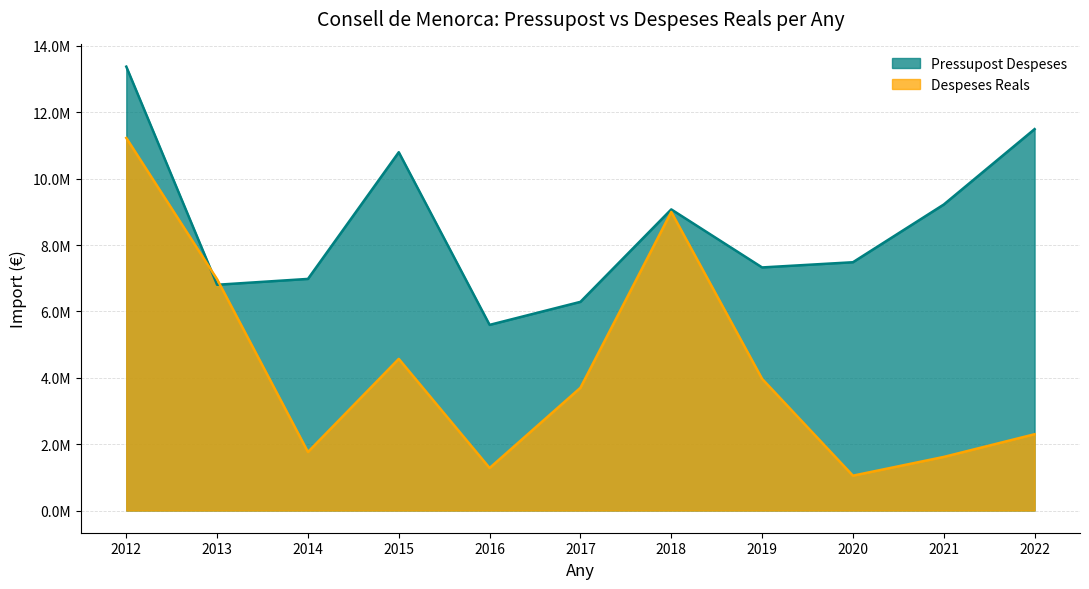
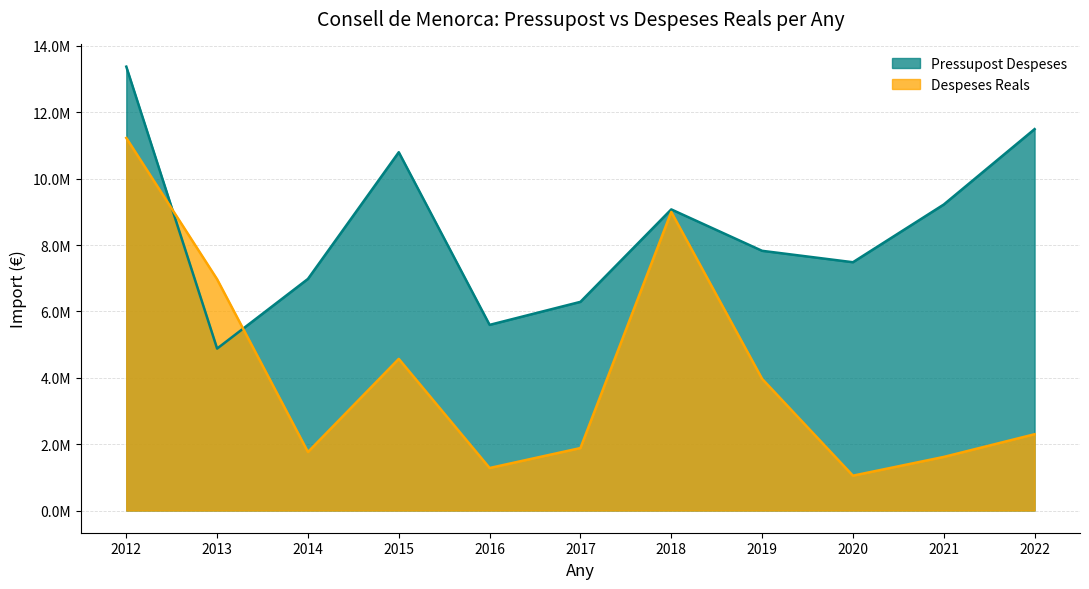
  {
    "Pressupost Despeses": {
      "2012": 13400000,
-     "2013": 6800000,
+     "2013": 4900000,
      "2014": 7000000,
      "2015": 10800000,
      "2016": 5600000,
      "2017": 6300000,
-     "2019": 7300000,
+     "2019": 7800000,
      "2020": 7500000,
      "2021": 9200000,
      "2022": 11500000
    },
    "Despeses Reals": {
      "2012": 11200000,
      "2013": 7000000,
      "2014": 1800000,
      "2015": 4600000,
      "2016": 1300000,
-     "2017": 3700000,
+     "2017": 1900000,
      "2019": 4000000,
      "2020": 1100000,
      "2021": 1600000,
      "2022": 2300000
    }
  }
